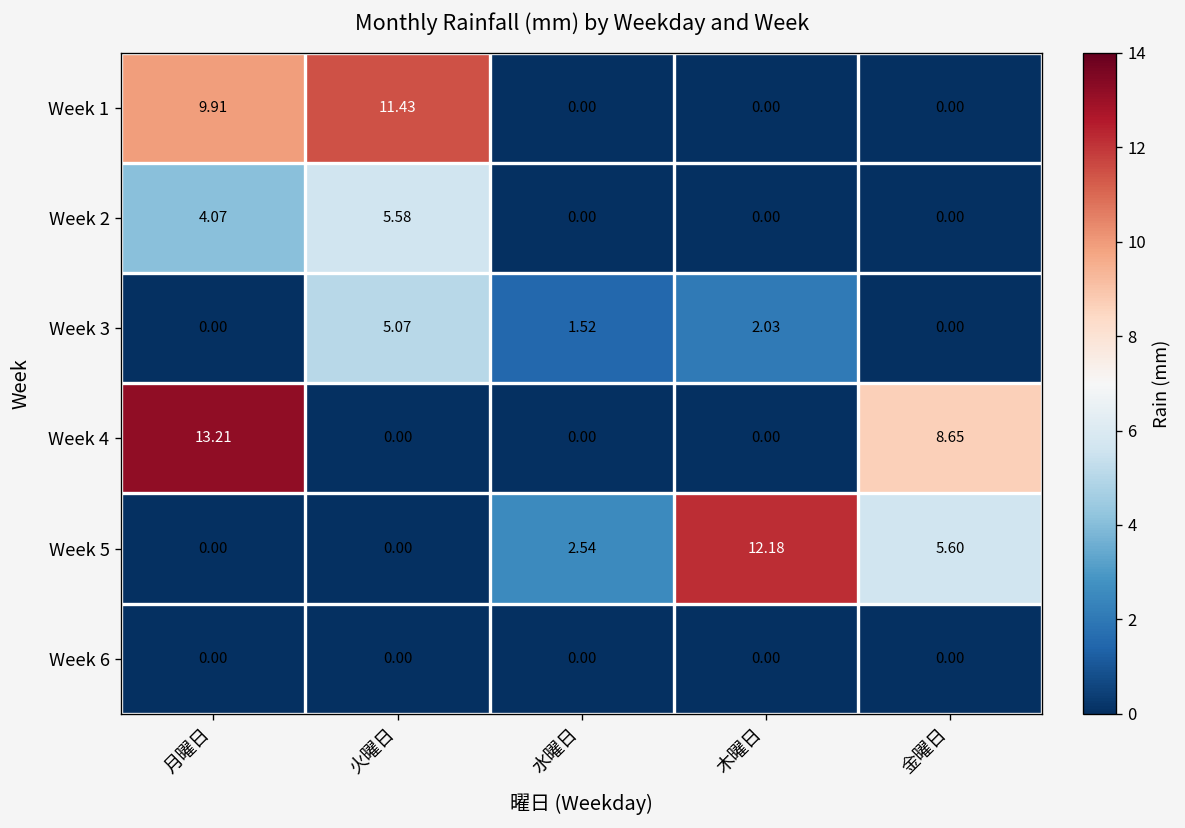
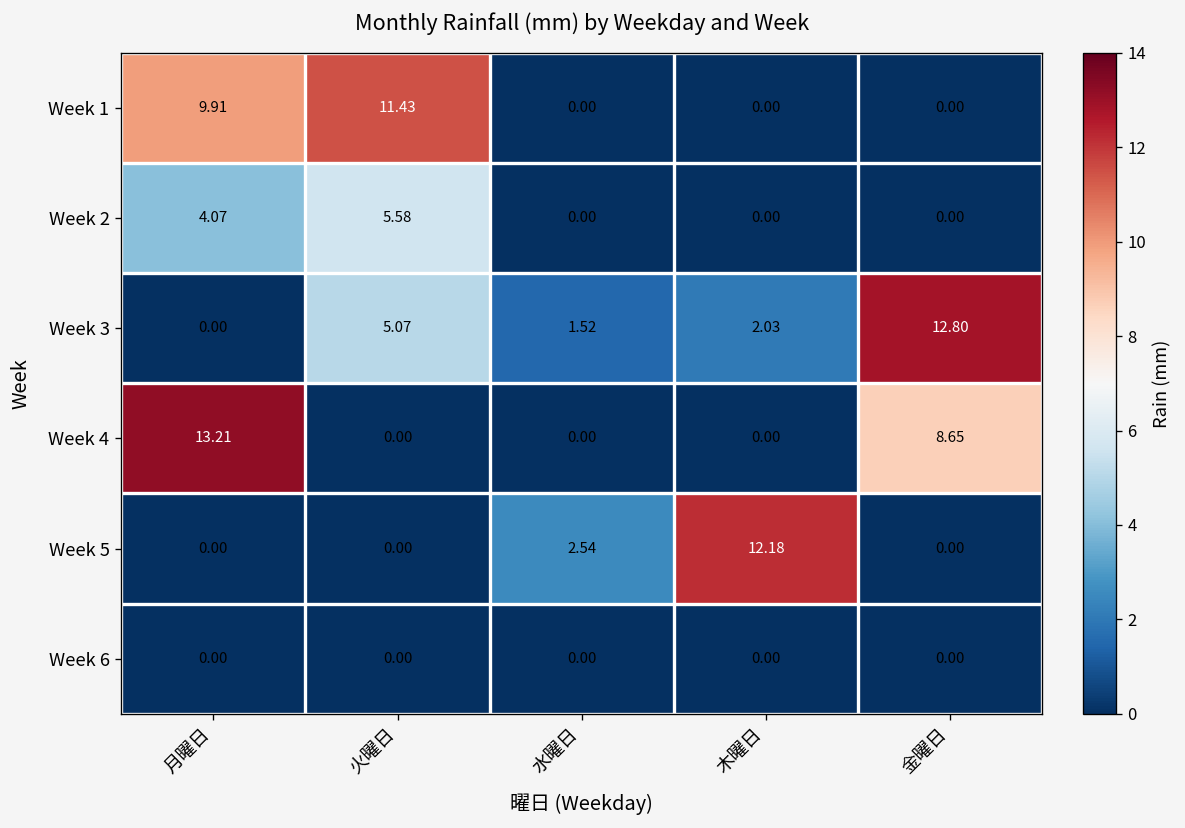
  {
    "Week 1": {
      "月曜日": 9.91,
      "火曜日": 11.43,
      "水曜日": 0.00,
      "木曜日": 0.00,
      "金曜日": 0.00
    },
    "Week 2": {
      "月曜日": 4.07,
      "火曜日": 5.58,
      "水曜日": 0.00,
      "木曜日": 0.00,
      "金曜日": 0.00
    },
    "Week 3": {
      "月曜日": 0.00,
      "火曜日": 5.07,
      "水曜日": 1.52,
      "木曜日": 2.03,
-     "金曜日": 0.00
+     "金曜日": 12.80
    },
    "Week 4": {
      "月曜日": 13.21,
      "火曜日": 0.00,
      "水曜日": 0.00,
      "木曜日": 0.00,
      "金曜日": 8.65
    },
    "Week 5": {
      "月曜日": 0.00,
      "火曜日": 0.00,
      "水曜日": 2.54,
      "木曜日": 12.18,
-     "金曜日": 5.60
+     "金曜日": 0.00
    },
    "Week 6": {
      "月曜日": 0.00,
      "火曜日": 0.00,
      "水曜日": 0.00,
      "木曜日": 0.00,
      "金曜日": 0.00
    }
  }
